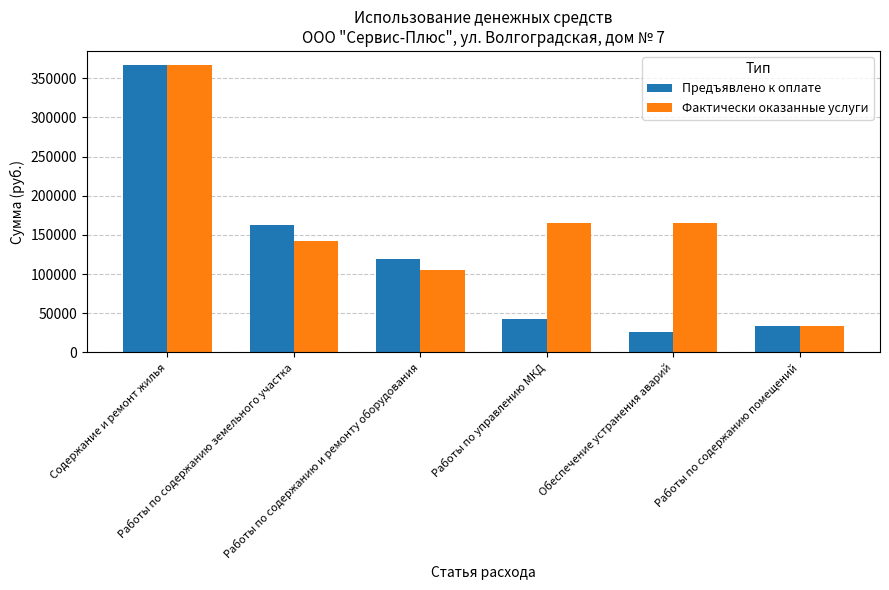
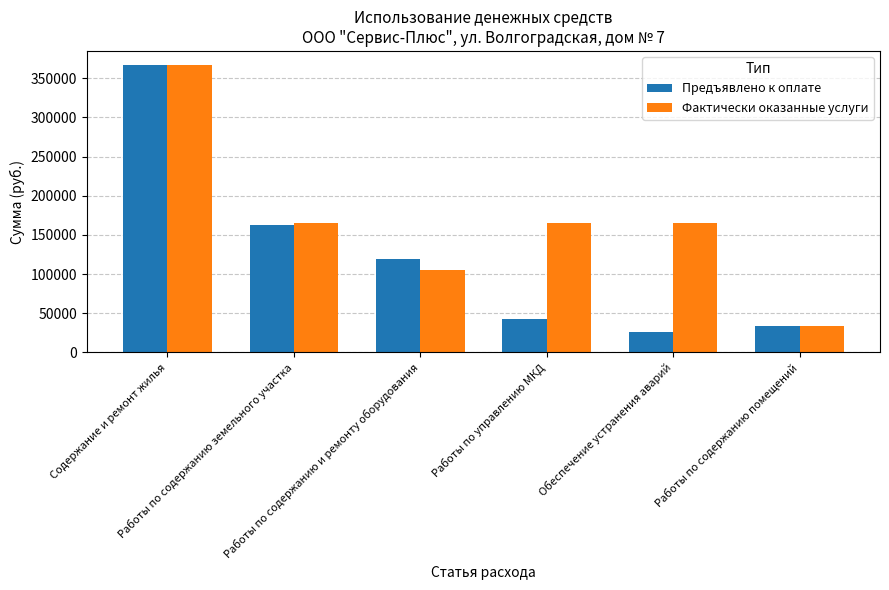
  {
    "Предъявлено к оплате": {
      "Содержание и ремонт жилья": 370000,
      "Работы по содержанию земельного участка": 160000,
      "Работы по содержанию и ремонту оборудования": 120000,
      "Работы по управлению МКД": 40000,
      "Обеспечение устранения аварий": 30000,
      "Работы по содержанию помещений": 30000
    },
    "Фактически оказанные услуги": {
      "Содержание и ремонт жилья": 370000,
-     "Работы по содержанию земельного участка": 140000,
+     "Работы по содержанию земельного участка": 160000,
      "Работы по содержанию и ремонту оборудования": 110000,
      "Работы по управлению МКД": 170000,
      "Обеспечение устранения аварий": 170000,
      "Работы по содержанию помещений": 30000
    }
  }
